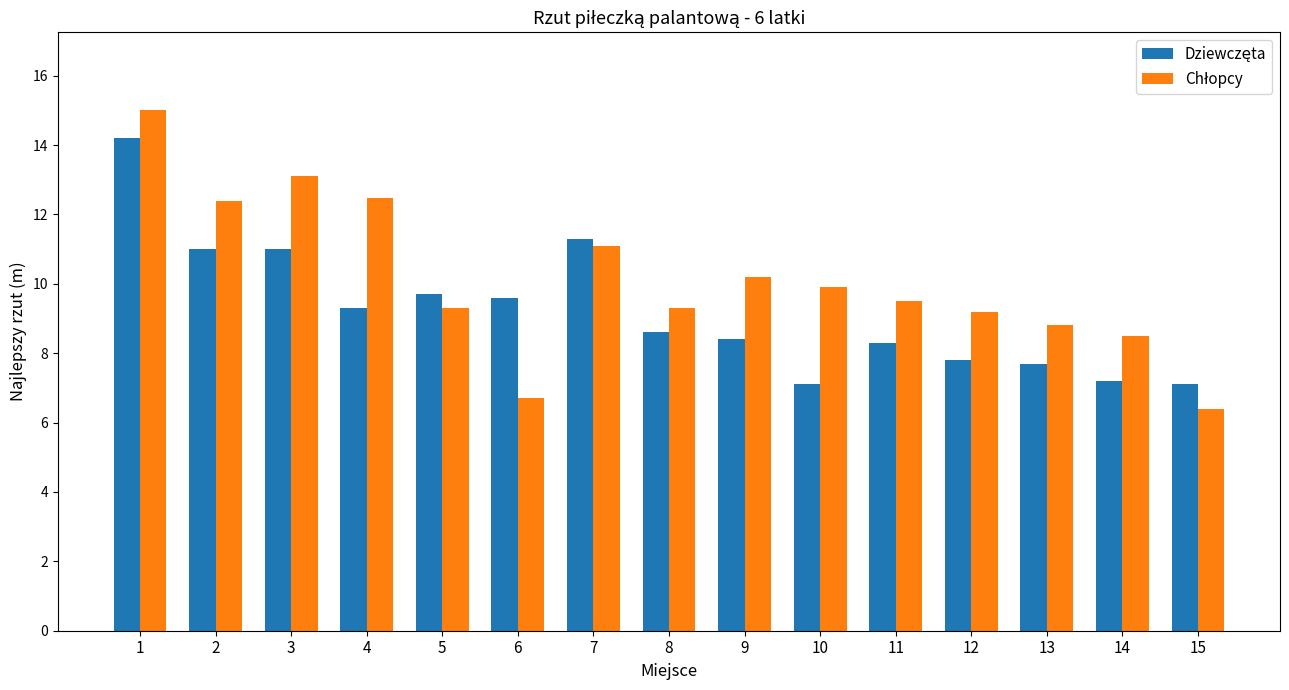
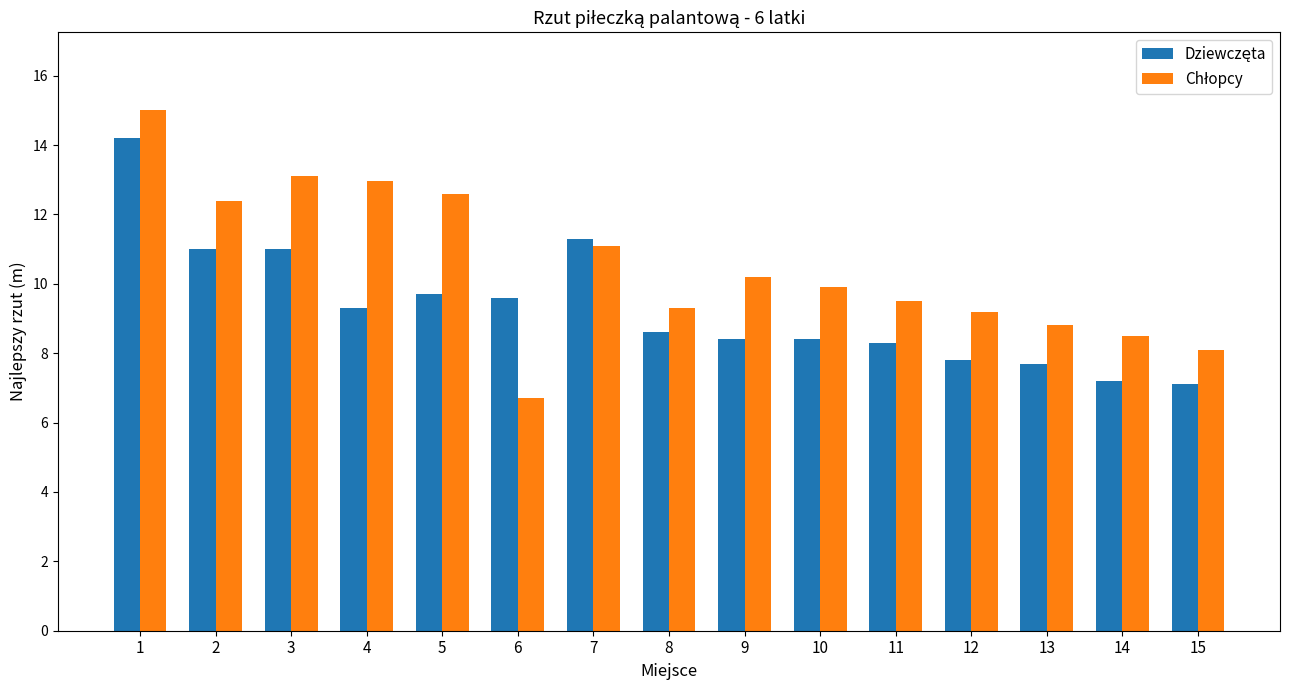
  {
    "Dziewczęta": {
      "1": 14.2,
      "2": 11.0,
      "3": 11.0,
      "4": 9.3,
      "5": 9.7,
      "6": 9.6,
      "7": 11.3,
      "8": 8.6,
      "9": 8.4,
-     "10": 7.1,
+     "10": 8.4,
      "11": 8.3,
      "12": 7.8,
      "13": 7.7,
      "14": 7.2,
      "15": 7.1
    },
    "Chłopcy": {
      "1": 15.0,
      "2": 12.4,
      "3": 13.1,
-     "4": 12.5,
-     "5": 9.3,
+     "4": 13.0,
+     "5": 12.6,
      "6": 6.7,
      "7": 11.1,
      "8": 9.3,
      "9": 10.2,
      "10": 9.9,
      "11": 9.5,
      "12": 9.2,
      "13": 8.8,
      "14": 8.5,
-     "15": 6.4
+     "15": 8.1
    }
  }
